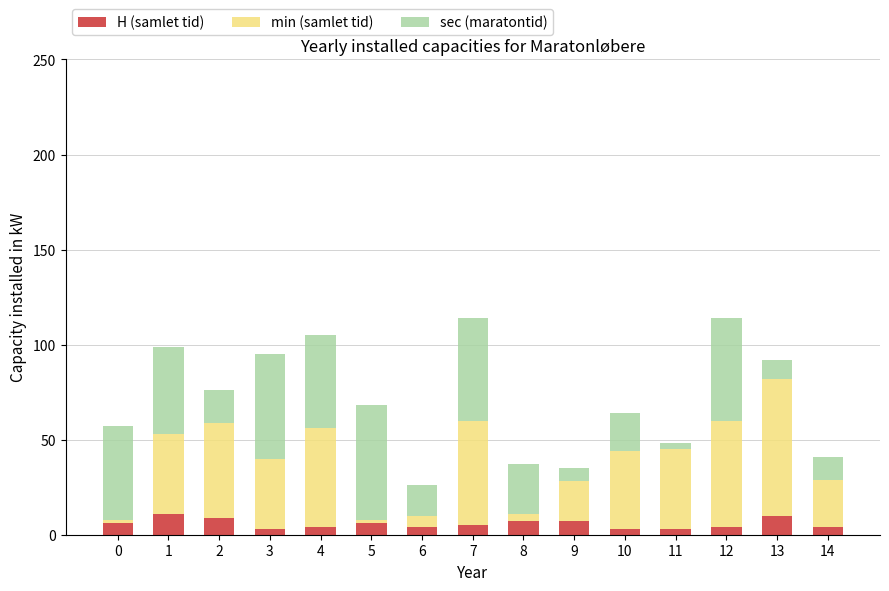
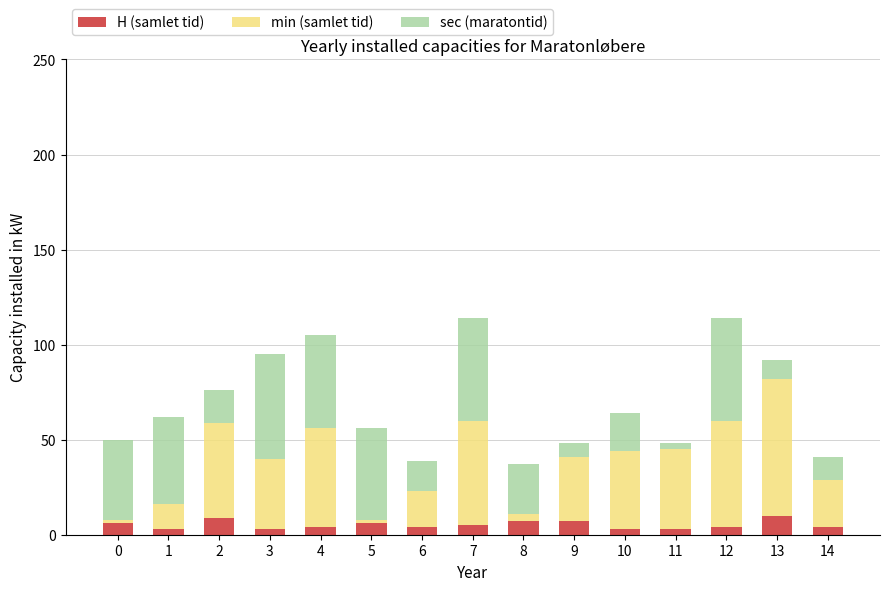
  {
    "H (samlet tid)": {
      "0": 6,
-     "1": 11,
+     "1": 3,
      "2": 9,
      "3": 3,
      "4": 4,
      "5": 6,
      "6": 4,
      "7": 5,
      "8": 7,
      "9": 7,
      "10": 3,
      "11": 3,
      "12": 4,
      "13": 10,
      "14": 4
    },
    "min (samlet tid)": {
      "0": 2,
-     "1": 42,
+     "1": 13,
      "2": 50,
      "3": 37,
      "4": 52,
      "5": 2,
-     "6": 6,
+     "6": 19,
      "7": 55,
      "8": 4,
-     "9": 21,
+     "9": 34,
      "10": 41,
      "11": 42,
      "12": 56,
      "13": 72,
      "14": 25
    },
    "sec (maratontid)": {
-     "0": 49,
+     "0": 42,
      "1": 46,
      "2": 17,
      "3": 55,
      "4": 49,
-     "5": 60,
+     "5": 48,
      "6": 16,
      "7": 54,
      "8": 26,
      "9": 7,
      "10": 20,
      "11": 3,
      "12": 54,
      "13": 10,
      "14": 12
    }
  }
